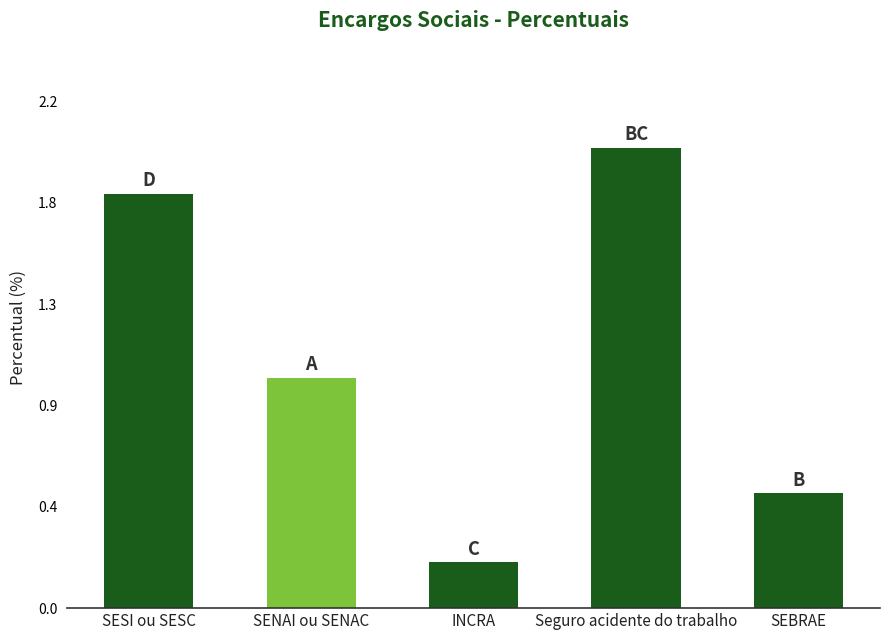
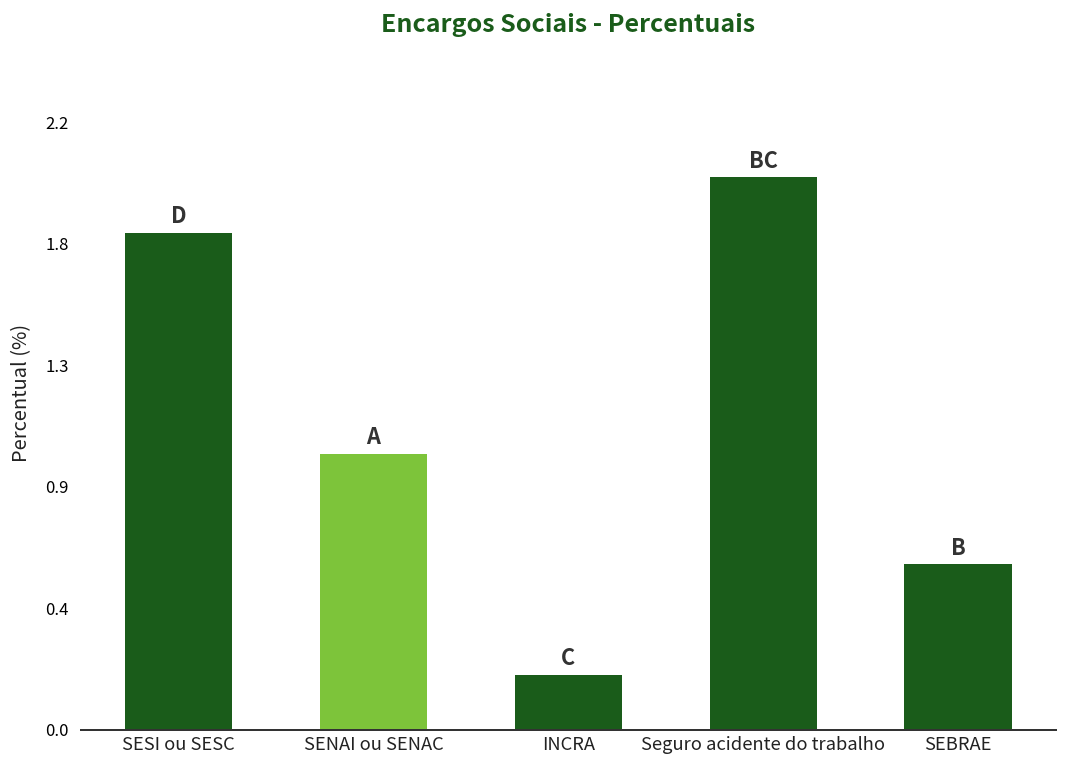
  {
    "SESI ou SESC": 1.80,
    "SENAI ou SENAC": 1.00,
    "INCRA": 0.20,
    "Seguro acidente do trabalho": 2.00,
-   "SEBRAE": 0.50
+   "SEBRAE": 0.60
  }
